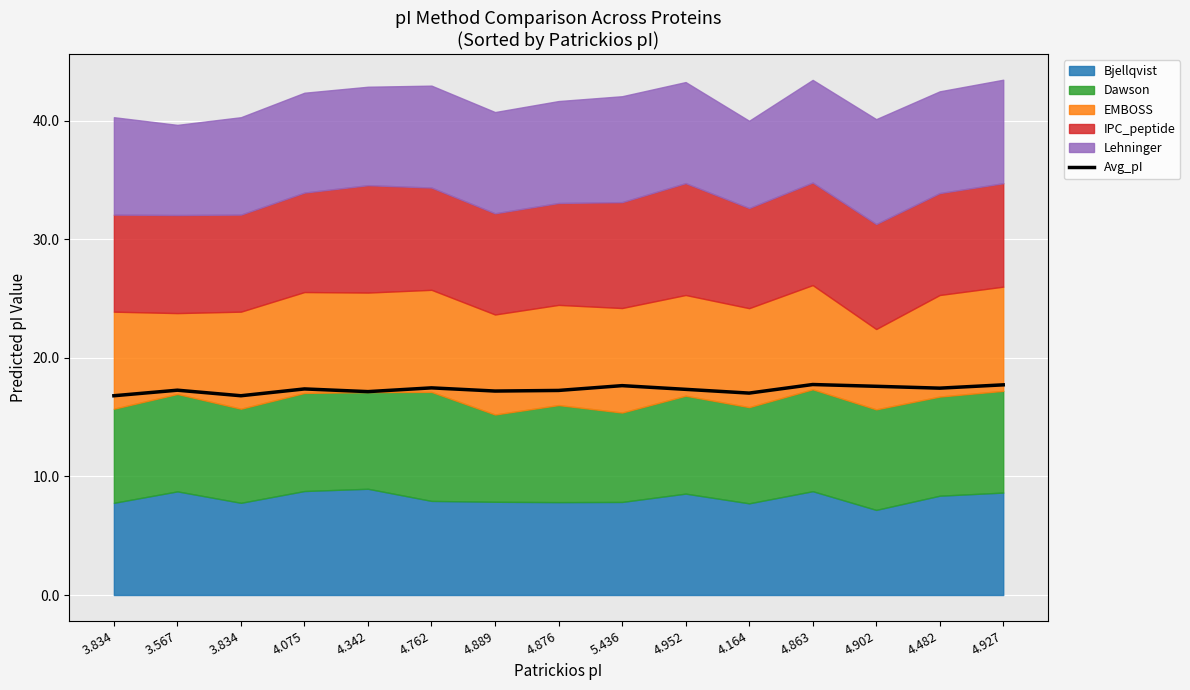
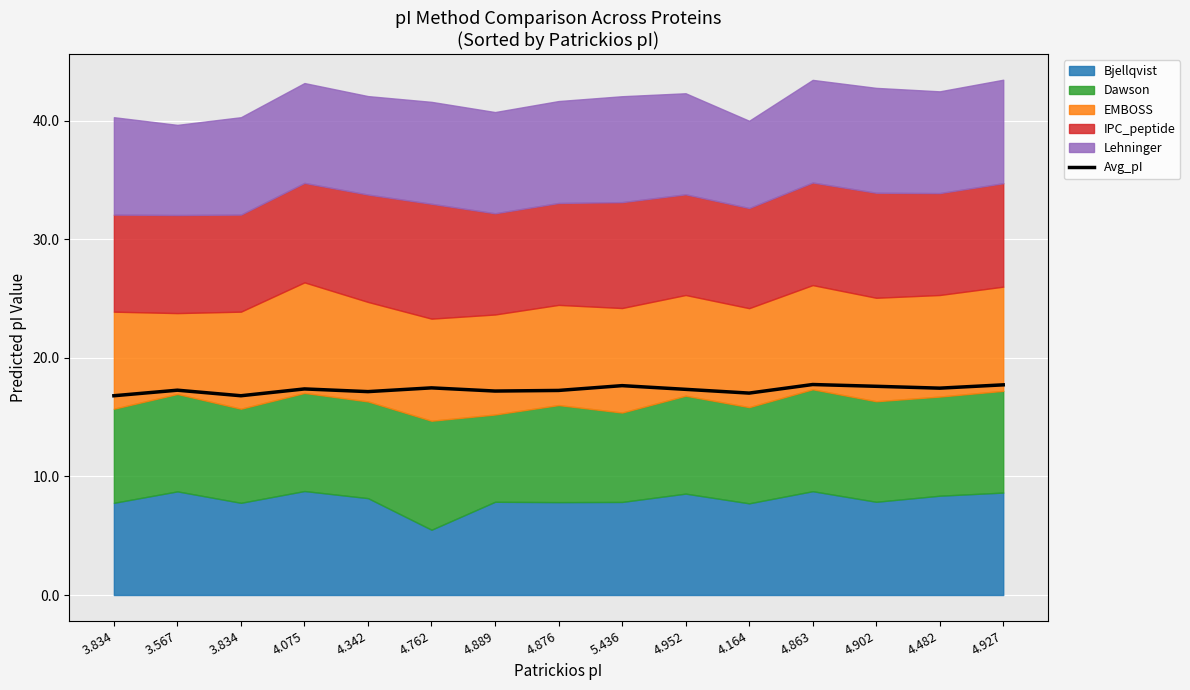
  {
    "Avg_pI": {
      "3.567": 17.3,
      "4.075": 17.4,
      "4.762": 17.5,
      "4.889": 17.2,
      "4.876": 17.3,
      "5.436": 17.7,
      "4.952": 17.3,
      "4.164": 17.0,
      "4.863": 17.8,
      "4.902": 17.6,
      "4.482": 17.4,
      "4.927": 17.7
    },
    "Bjellqvist": {
      "3.567": 8.7,
      "4.075": 8.8,
-     "4.342": 9.0,
-     "4.762": 7.9,
+     "4.342": 8.2,
+     "4.762": 5.5,
      "4.889": 7.9,
      "4.876": 7.8,
      "5.436": 7.8,
      "4.952": 8.6,
      "4.164": 7.7,
      "4.863": 8.8,
-     "4.902": 7.2,
+     "4.902": 7.9,
      "4.482": 8.4,
      "4.927": 8.6
    },
    "Dawson": {
      "3.567": 8.2,
      "4.075": 8.3,
      "4.762": 9.2,
      "4.889": 7.4,
      "4.876": 8.2,
      "5.436": 7.5,
      "4.952": 8.3,
      "4.164": 8.1,
      "4.863": 8.6,
      "4.902": 8.5,
      "4.482": 8.4,
      "4.927": 8.6
    },
    "EMBOSS": {
      "3.567": 6.8,
-     "4.075": 8.5,
+     "4.075": 9.3,
      "4.342": 8.4,
      "4.762": 8.6,
      "4.889": 8.4,
      "4.876": 8.4,
      "5.436": 8.8,
      "4.952": 8.5,
      "4.164": 8.3,
      "4.863": 8.8,
-     "4.902": 6.8,
+     "4.902": 8.7,
      "4.482": 8.6,
      "4.927": 8.8
    },
    "IPC_peptide": {
      "3.567": 8.3,
      "4.075": 8.4,
      "4.342": 9.1,
-     "4.762": 8.6,
+     "4.762": 9.7,
      "4.889": 8.5,
      "4.876": 8.6,
      "5.436": 8.9,
-     "4.952": 9.4,
+     "4.952": 8.5,
      "4.164": 8.4,
      "4.863": 8.7,
      "4.902": 8.9,
      "4.482": 8.6,
      "4.927": 8.7
    },
    "Lehninger": {
      "3.567": 7.6,
      "4.075": 8.4,
      "4.342": 8.3,
      "4.762": 8.6,
      "4.889": 8.5,
      "4.876": 8.6,
      "5.436": 8.9,
      "4.952": 8.5,
      "4.164": 7.4,
      "4.863": 8.7,
      "4.902": 8.8,
      "4.482": 8.6,
      "4.927": 8.7
    }
  }
